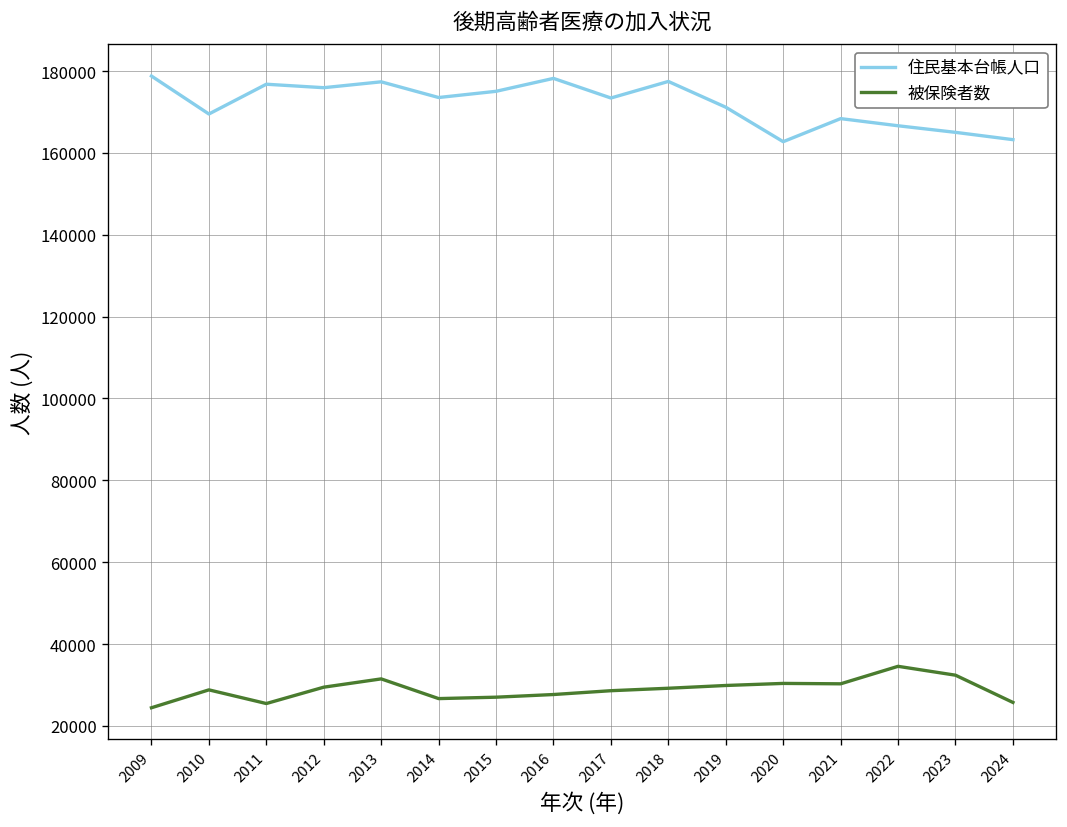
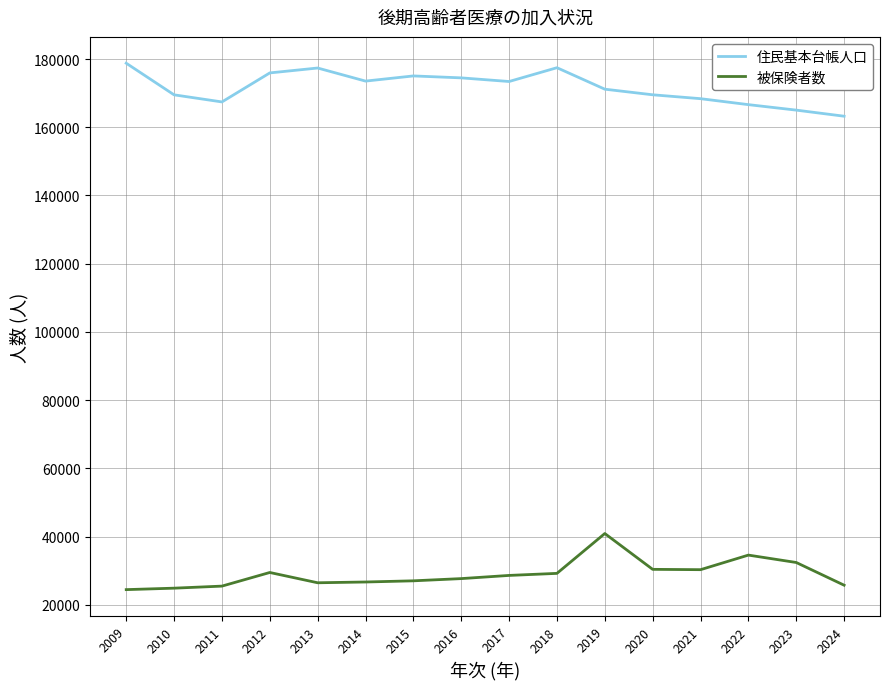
  {
    "住民基本台帳人口": {
      "2009": 179000,
      "2010": 170000,
-     "2011": 177000,
+     "2011": 167000,
      "2012": 176000,
      "2013": 177000,
      "2014": 174000,
      "2015": 175000,
-     "2016": 178000,
+     "2016": 174000,
      "2017": 173000,
      "2018": 177000,
      "2019": 171000,
-     "2020": 163000,
+     "2020": 170000,
      "2021": 168000,
      "2022": 167000,
      "2023": 165000,
      "2024": 163000
    },
    "被保険者数": {
      "2009": 24000,
-     "2010": 29000,
+     "2010": 25000,
      "2011": 25000,
      "2012": 29000,
-     "2013": 31000,
+     "2013": 26000,
      "2014": 27000,
      "2015": 27000,
      "2016": 28000,
      "2017": 29000,
      "2018": 29000,
-     "2019": 30000,
+     "2019": 41000,
      "2020": 30000,
      "2021": 30000,
      "2022": 35000,
      "2023": 32000,
      "2024": 26000
    }
  }
